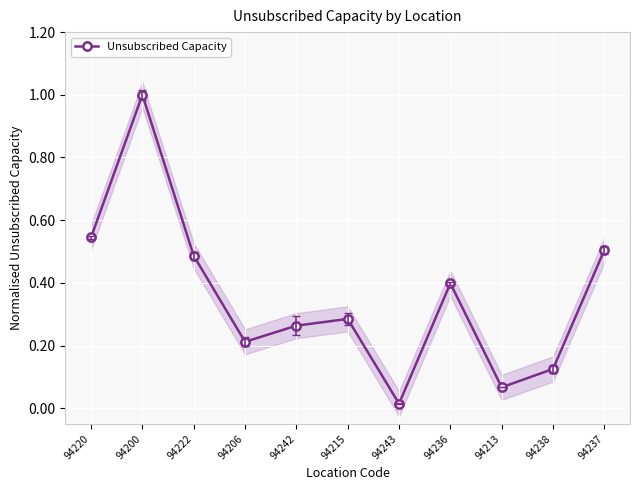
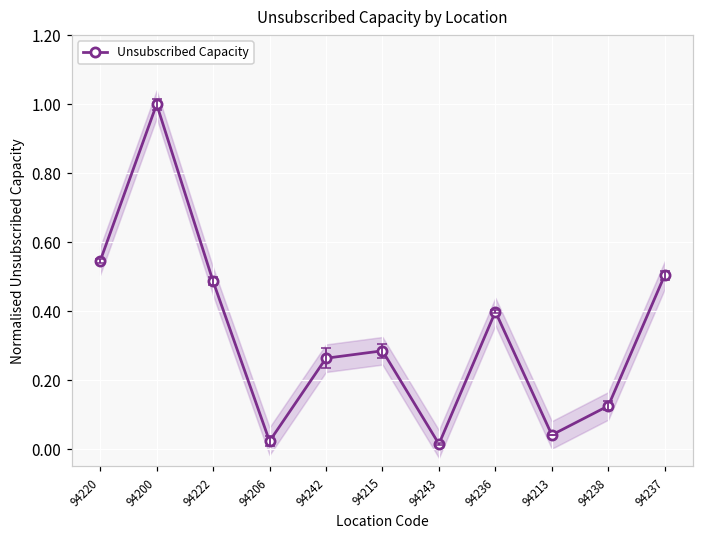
  {
    "Unsubscribed Capacity": {
      "94200": 1.00,
      "94222": 0.49,
-     "94206": 0.21,
+     "94206": 0.02,
      "94242": 0.26,
      "94215": 0.28,
-     "94213": 0.07,
+     "94213": 0.04,
      "94238": 0.13,
      "94237": 0.50
    }
  }
